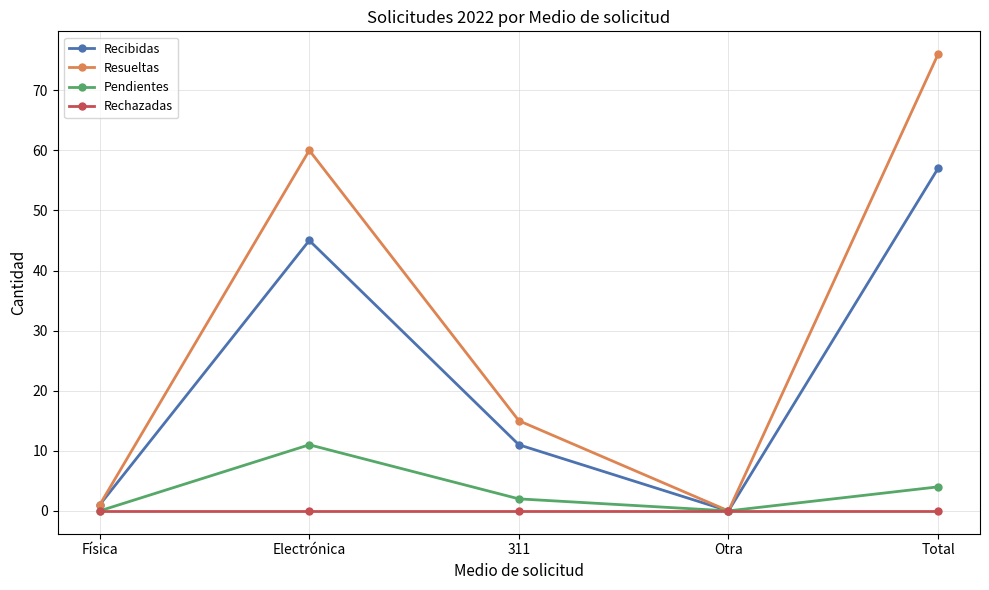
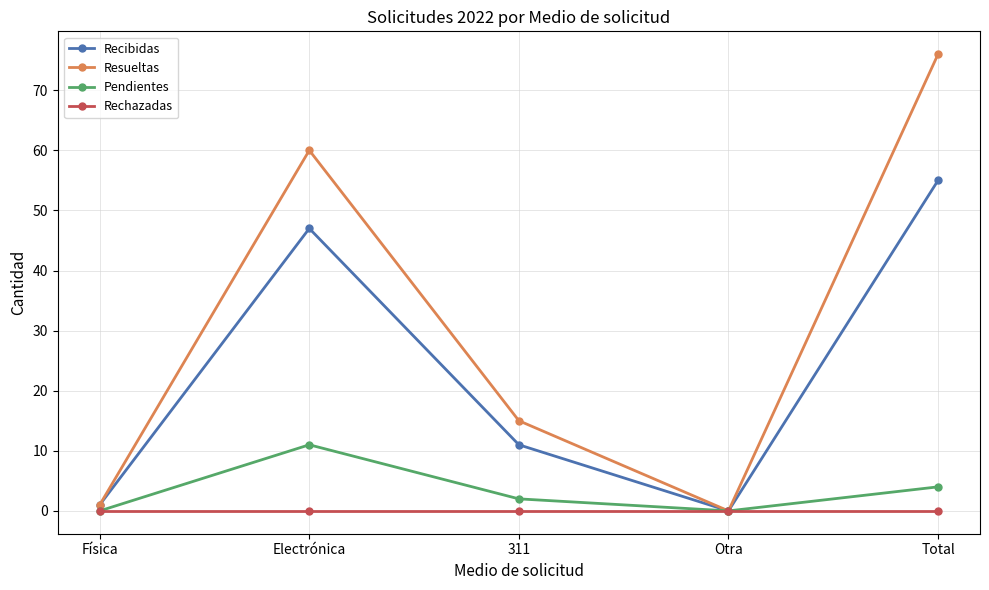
  {
    "Recibidas": {
-     "Electrónica": 45,
+     "Electrónica": 47,
      "311": 11,
-     "Total": 57
+     "Total": 55
    },
    "Pendientes": {
      "Electrónica": 11,
      "311": 2,
      "Total": 4
    }
  }
